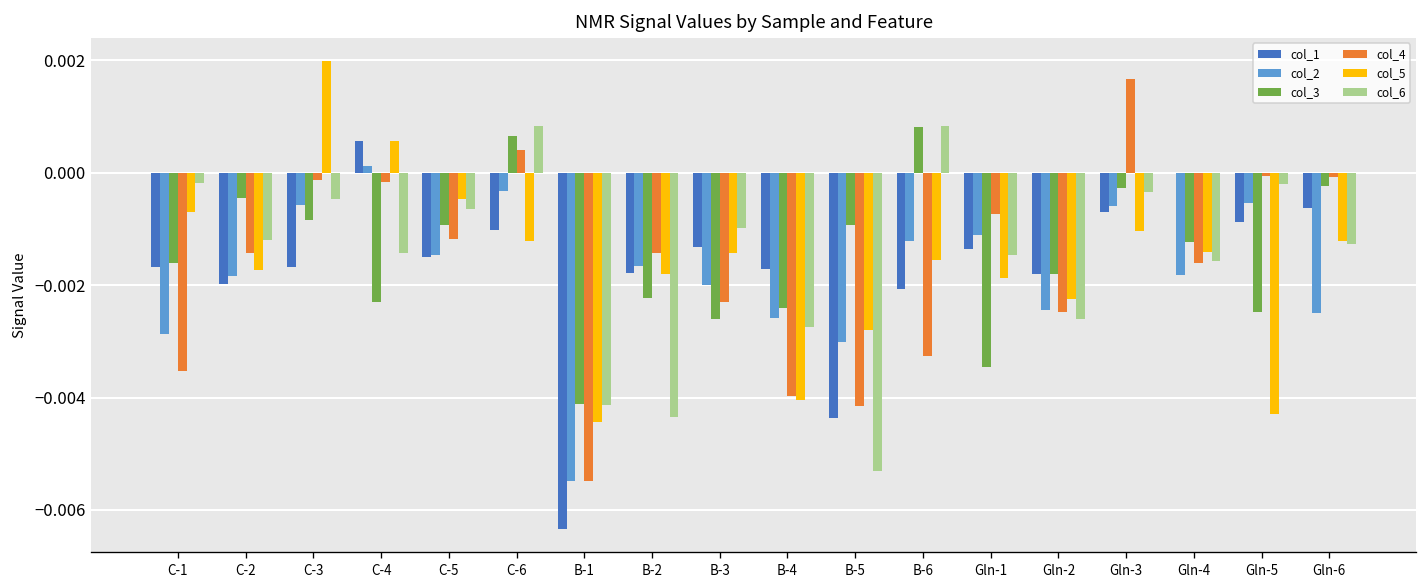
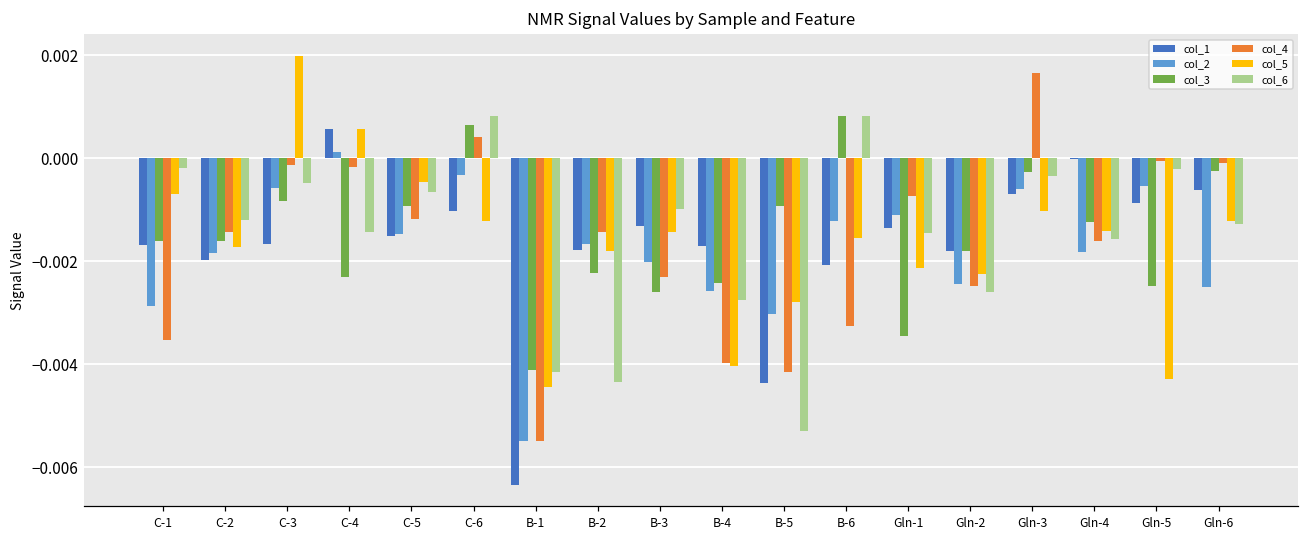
  {
    "col_3": {
      "C-1": -0.0016,
-     "C-2": -0.0004,
+     "C-2": -0.0016,
      "C-3": -0.0008,
      "C-4": -0.0023,
      "C-5": -0.0009,
      "C-6": 0.0007,
      "B-1": -0.0041,
      "B-2": -0.0022,
      "B-3": -0.0026,
      "B-4": -0.0024,
      "B-5": -0.0009,
      "B-6": 0.0008,
      "Gln-1": -0.0035,
      "Gln-2": -0.0018,
      "Gln-3": -0.0003,
      "Gln-4": -0.0012,
      "Gln-5": -0.0025,
      "Gln-6": -0.0002
    },
    "col_4": {
      "C-1": -0.0035,
      "C-2": -0.0014,
      "C-3": -0.0001,
      "C-4": -0.0002,
      "C-5": -0.0012,
      "C-6": 0.0004,
      "B-1": -0.0055,
      "B-2": -0.0014,
      "B-3": -0.0023,
      "B-4": -0.0040,
      "B-5": -0.0041,
      "B-6": -0.0033,
      "Gln-1": -0.0007,
      "Gln-2": -0.0025,
      "Gln-3": 0.0017,
      "Gln-4": -0.0016,
      "Gln-5": -0.0001,
      "Gln-6": -0.0001
    },
    "col_5": {
      "C-1": -0.0007,
      "C-2": -0.0017,
      "C-3": 0.0020,
      "C-4": 0.0006,
      "C-5": -0.0005,
      "C-6": -0.0012,
      "B-1": -0.0044,
      "B-2": -0.0018,
      "B-3": -0.0014,
      "B-4": -0.0040,
      "B-5": -0.0028,
      "B-6": -0.0016,
-     "Gln-1": -0.0019,
+     "Gln-1": -0.0021,
      "Gln-2": -0.0022,
      "Gln-3": -0.0010,
      "Gln-4": -0.0014,
      "Gln-5": -0.0043,
      "Gln-6": -0.0012
    },
    "col_6": {
      "C-1": -0.0002,
      "C-2": -0.0012,
      "C-3": -0.0005,
      "C-4": -0.0014,
      "C-5": -0.0006,
      "C-6": 0.0008,
      "B-1": -0.0041,
      "B-2": -0.0043,
      "B-3": -0.0010,
      "B-4": -0.0028,
      "B-5": -0.0053,
      "B-6": 0.0008,
      "Gln-1": -0.0015,
      "Gln-2": -0.0026,
      "Gln-3": -0.0003,
      "Gln-4": -0.0016,
      "Gln-5": -0.0002,
      "Gln-6": -0.0013
    }
  }
